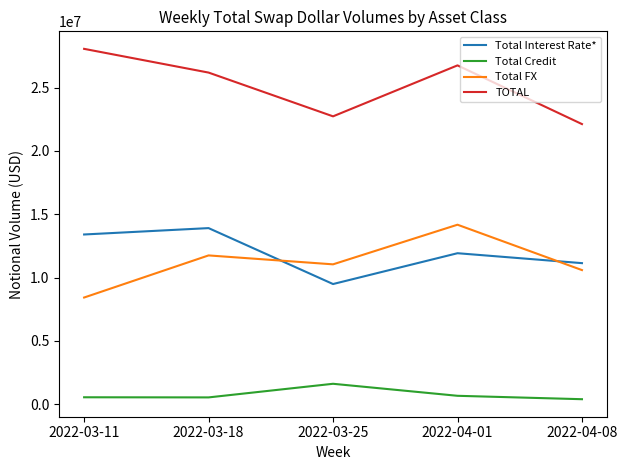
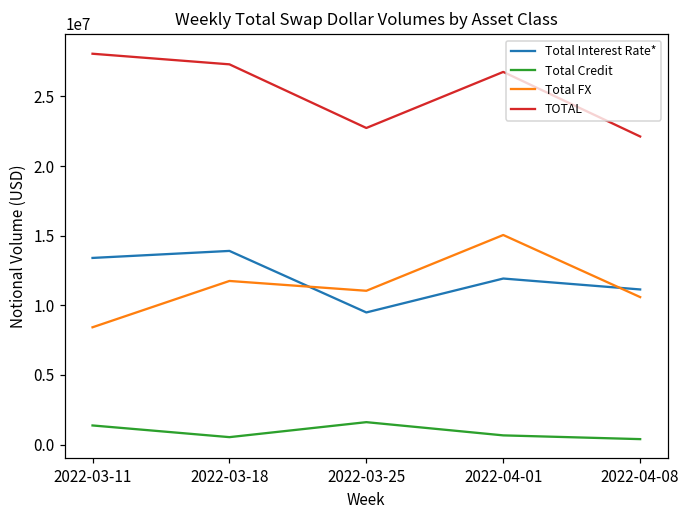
  {
    "Total Interest Rate*": {
      "2022-03-11": 13400000,
      "2022-03-18": 13900000,
      "2022-03-25": 9500000,
      "2022-04-01": 11900000,
      "2022-04-08": 11100000
    },
    "Total Credit": {
-     "2022-03-11": 500000,
+     "2022-03-11": 1400000,
      "2022-03-18": 500000,
      "2022-03-25": 1600000,
      "2022-04-01": 700000,
      "2022-04-08": 400000
    },
    "Total FX": {
      "2022-03-11": 8400000,
      "2022-03-18": 11700000,
      "2022-03-25": 11000000,
-     "2022-04-01": 14200000,
+     "2022-04-01": 15000000,
      "2022-04-08": 10600000
    },
    "TOTAL": {
      "2022-03-11": 28100000,
-     "2022-03-18": 26200000,
+     "2022-03-18": 27300000,
      "2022-03-25": 22700000,
      "2022-04-01": 26800000,
      "2022-04-08": 22100000
    }
  }
